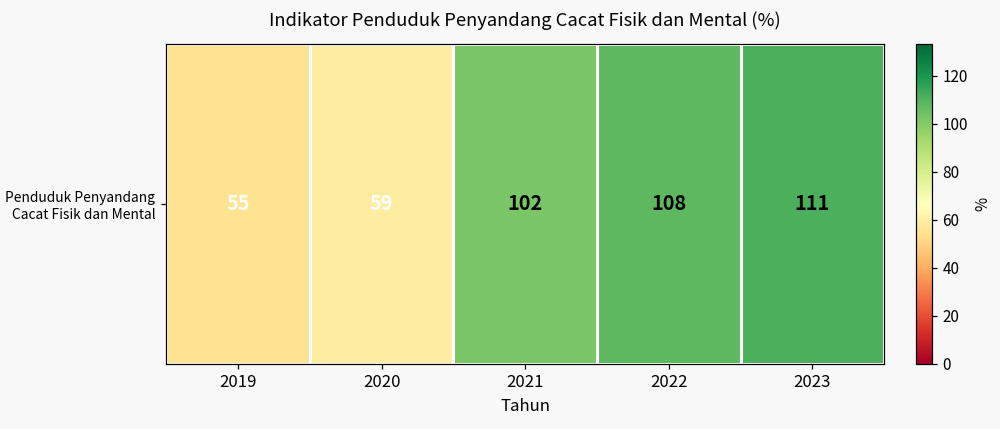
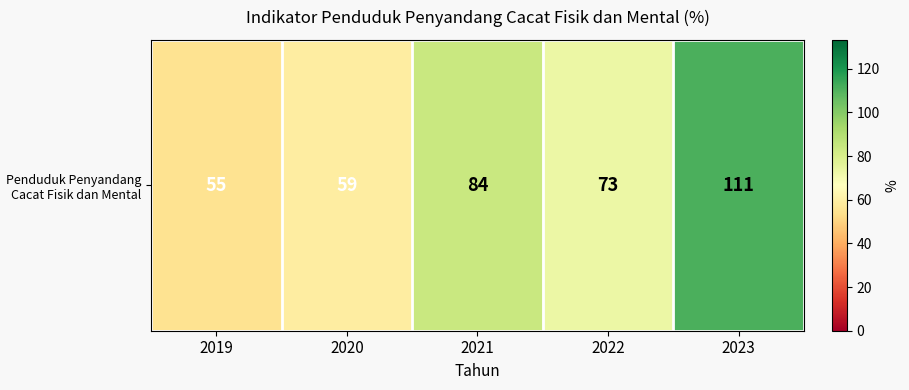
  {
    "Penduduk Penyandang Cacat Fisik dan Mental": {
      "2019": 55,
      "2020": 59,
-     "2021": 102,
-     "2022": 108,
+     "2021": 84,
+     "2022": 73,
      "2023": 111
    }
  }
